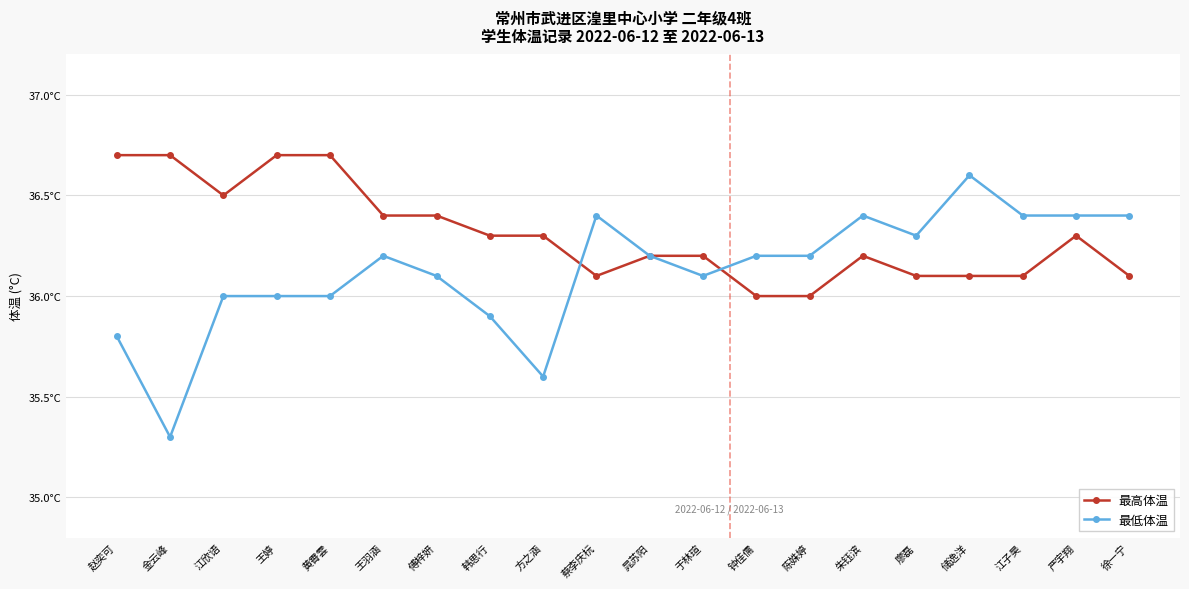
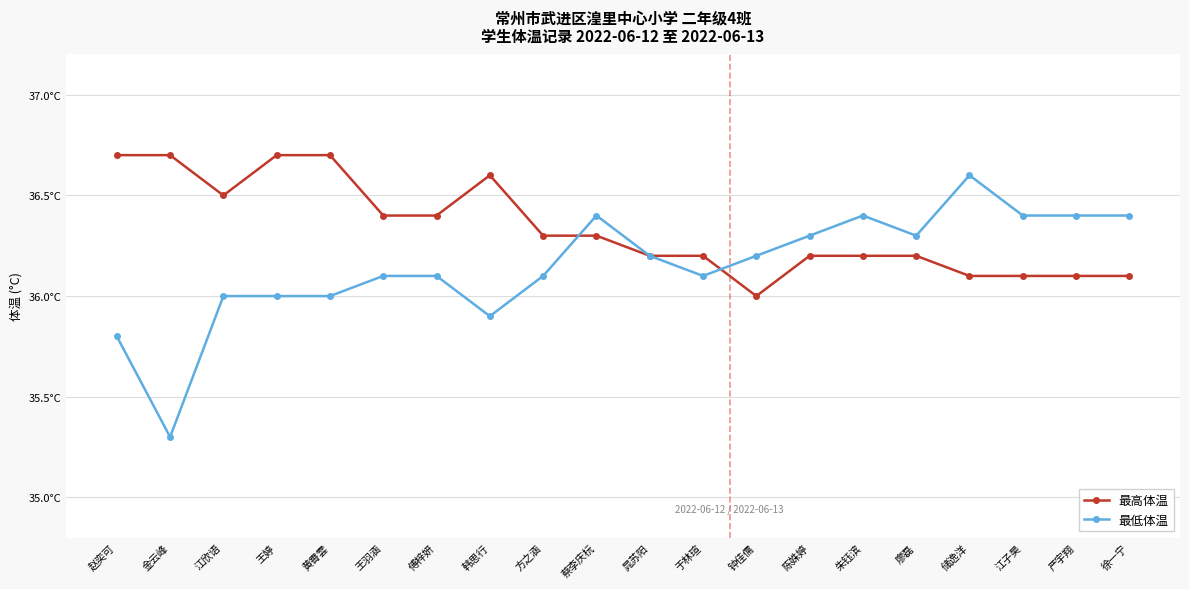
  {
    "最高体温": {
      "赵奕可": "36.7°C",
      "金云峰": "36.7°C",
      "江欣语": "36.5°C",
      "王婷": "36.7°C",
      "黄霄雲": "36.7°C",
      "王羽涵": "36.4°C",
      "傅梓妍": "36.4°C",
-     "韩思行": "36.3°C",
+     "韩思行": "36.6°C",
      "方之涵": "36.3°C",
-     "蔡李庆杬": "36.1°C",
+     "蔡李庆杬": "36.3°C",
      "于林瑄": "36.2°C",
      "钟佳儒": "36.0°C",
-     "陈姝婷": "36.0°C",
+     "陈姝婷": "36.2°C",
      "朱钰滨": "36.2°C",
-     "廖磊": "36.1°C",
+     "廖磊": "36.2°C",
      "储逸洋": "36.1°C",
      "江子昊": "36.1°C",
-     "严宇翔": "36.3°C",
+     "严宇翔": "36.1°C",
      "徐一宁": "36.1°C"
    },
    "最低体温": {
      "赵奕可": "35.8°C",
      "金云峰": "35.3°C",
      "江欣语": "36.0°C",
      "王婷": "36.0°C",
      "黄霄雲": "36.0°C",
-     "王羽涵": "36.2°C",
+     "王羽涵": "36.1°C",
      "傅梓妍": "36.1°C",
      "韩思行": "35.9°C",
-     "方之涵": "35.6°C",
+     "方之涵": "36.1°C",
      "蔡李庆杬": "36.4°C",
      "于林瑄": "36.1°C",
      "钟佳儒": "36.2°C",
-     "陈姝婷": "36.2°C",
+     "陈姝婷": "36.3°C",
      "朱钰滨": "36.4°C",
      "廖磊": "36.3°C",
      "储逸洋": "36.6°C",
      "江子昊": "36.4°C",
      "严宇翔": "36.4°C",
      "徐一宁": "36.4°C"
    }
  }
